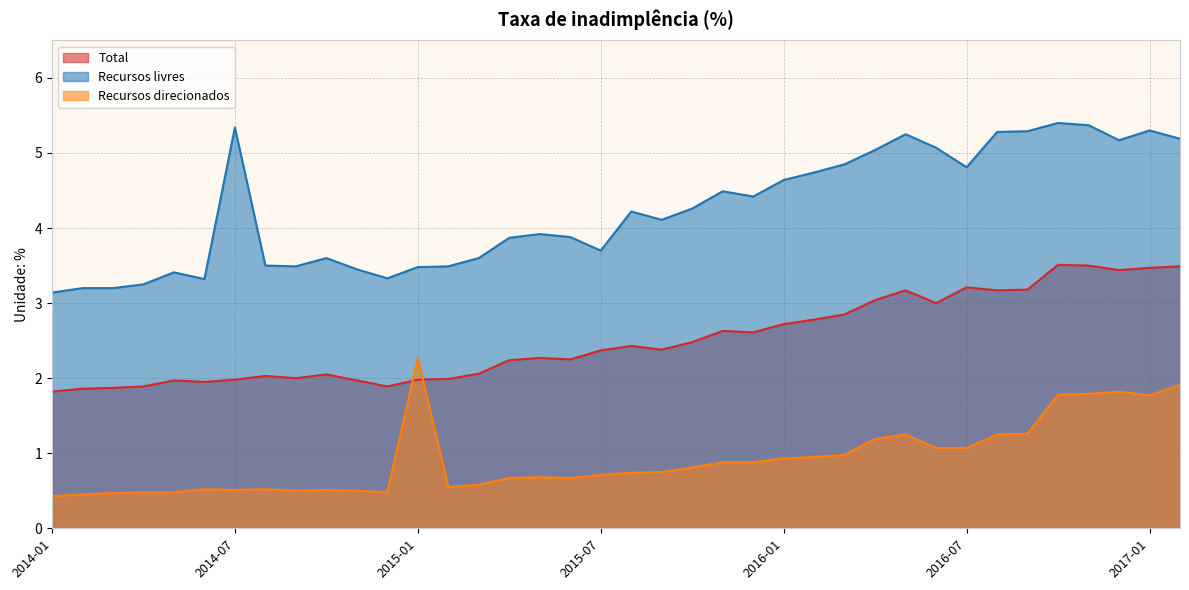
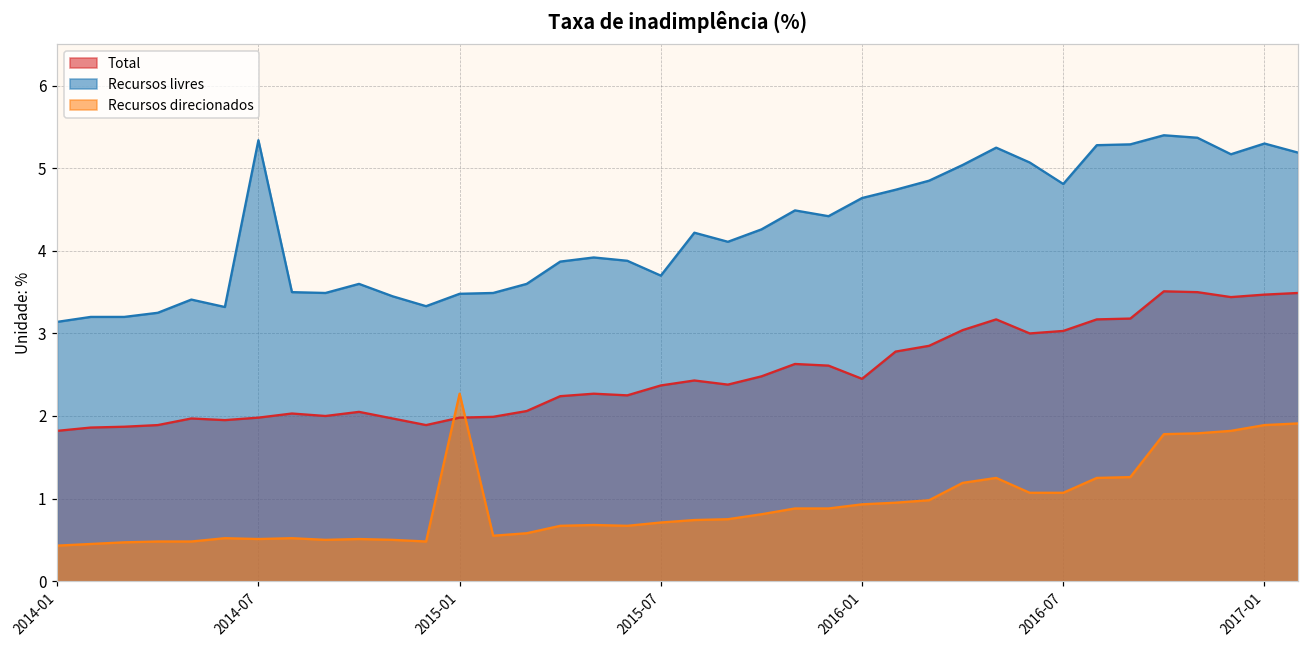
  {
    "Total": {
      "2014-01": 1.8,
      "2014-07": 2.0,
      "2015-01": 2.0,
      "2015-07": 2.4,
-     "2016-01": 2.7,
-     "2016-07": 3.2,
+     "2016-01": 2.5,
+     "2016-07": 3.0,
      "2017-01": 3.5
    },
    "Recursos livres": {
      "2014-01": 3.1,
      "2014-07": 5.3,
      "2015-01": 3.5,
      "2015-07": 3.7,
      "2016-01": 4.6,
      "2016-07": 4.8,
      "2017-01": 5.3
    },
    "Recursos direcionados": {
      "2014-01": 0.4,
      "2014-07": 0.5,
      "2015-01": 2.3,
      "2015-07": 0.7,
      "2016-01": 0.9,
      "2016-07": 1.1,
-     "2017-01": 1.8
+     "2017-01": 1.9
    }
  }
